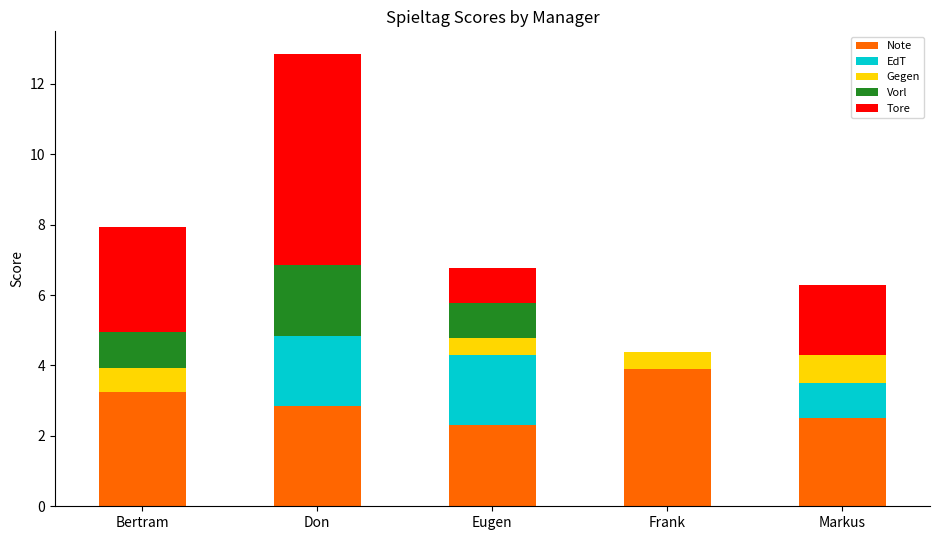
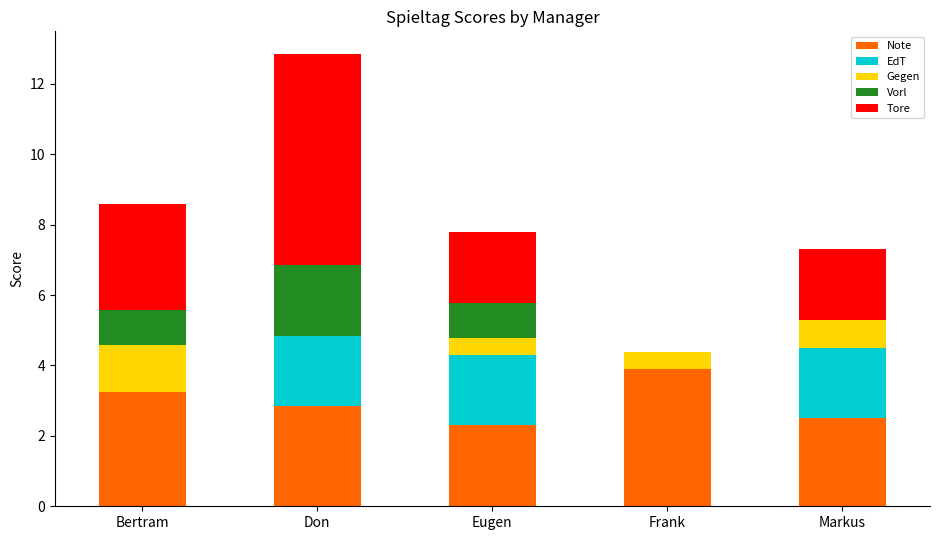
  {
    "Note": {
      "Bertram": 3.3,
      "Don": 2.9,
      "Eugen": 2.3,
      "Frank": 3.9,
      "Markus": 2.5
    },
    "EdT": {
      "Bertram": 0,
      "Don": 2,
      "Eugen": 2,
      "Frank": 0,
-     "Markus": 1
+     "Markus": 2
    },
    "Gegen": {
-     "Bertram": 0.7,
+     "Bertram": 1.3,
      "Don": 0.0,
      "Eugen": 0.5,
      "Frank": 0.5,
      "Markus": 0.8
    },
    "Vorl": {
      "Bertram": 1.0,
      "Don": 2.0,
      "Eugen": 1.0,
      "Frank": 0.0,
      "Markus": 0.0
    },
    "Tore": {
      "Bertram": 3,
      "Don": 6,
-     "Eugen": 1,
+     "Eugen": 2,
      "Frank": 0,
      "Markus": 2
    }
  }
